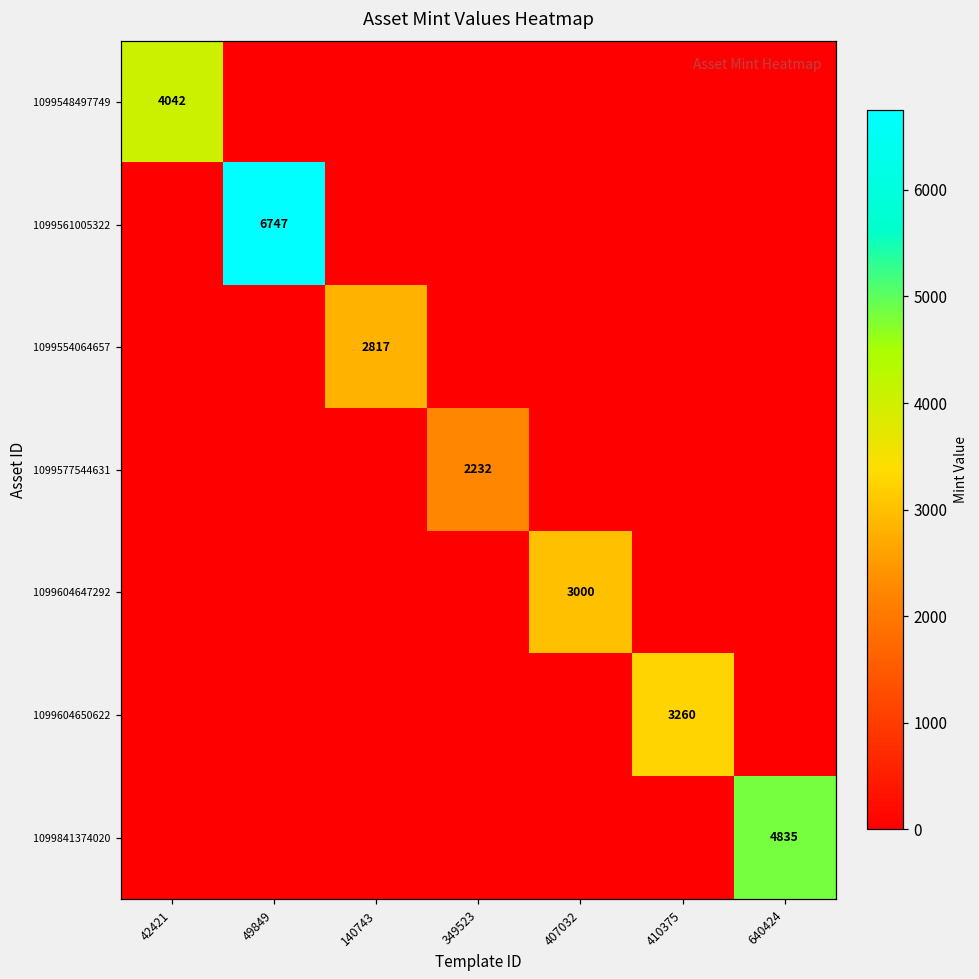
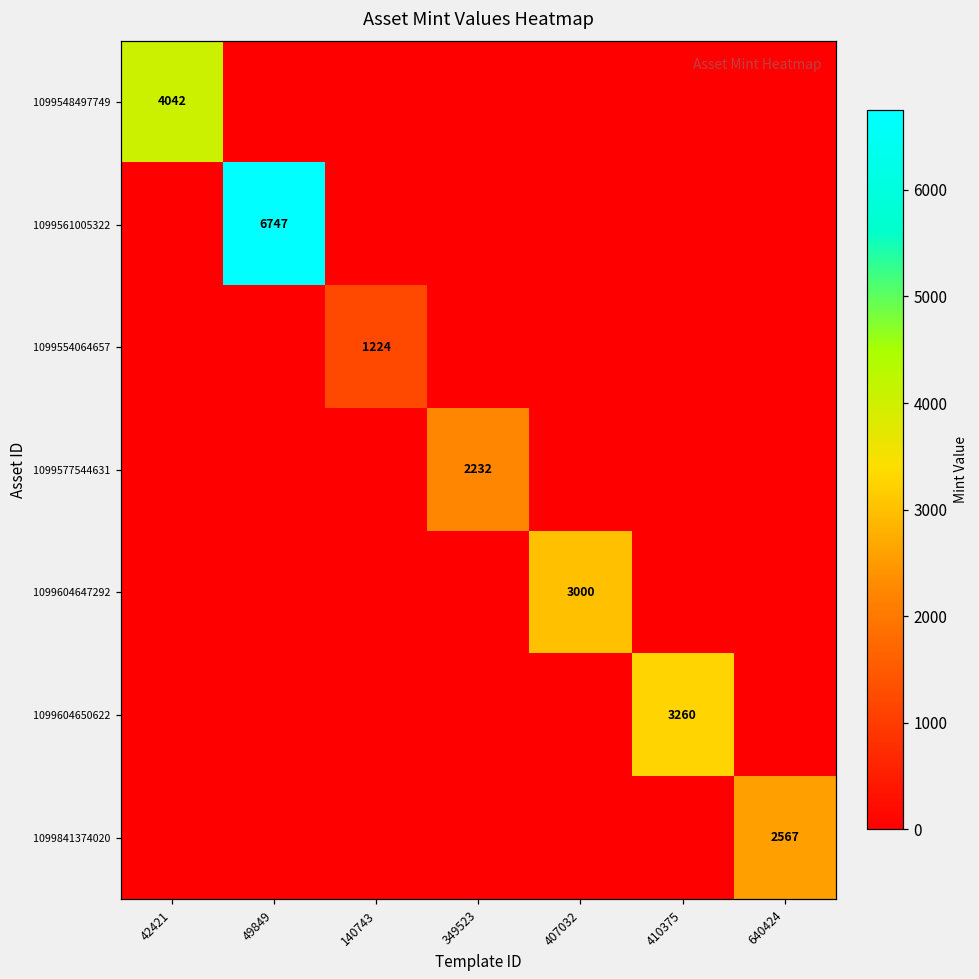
  {
    "1099548497749": {
      "42421": 4042
    },
    "1099561005322": {
      "49849": 6747
    },
    "1099554064657": {
-     "140743": 2817
+     "140743": 1224
    },
    "1099577544631": {
      "349523": 2232
    },
    "1099604647292": {
      "407032": 3000
    },
    "1099604650622": {
      "410375": 3260
    },
    "1099841374020": {
-     "640424": 4835
+     "640424": 2567
    }
  }
